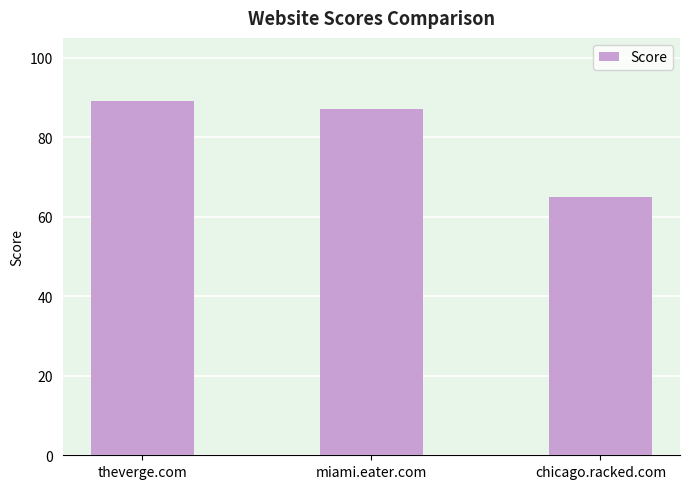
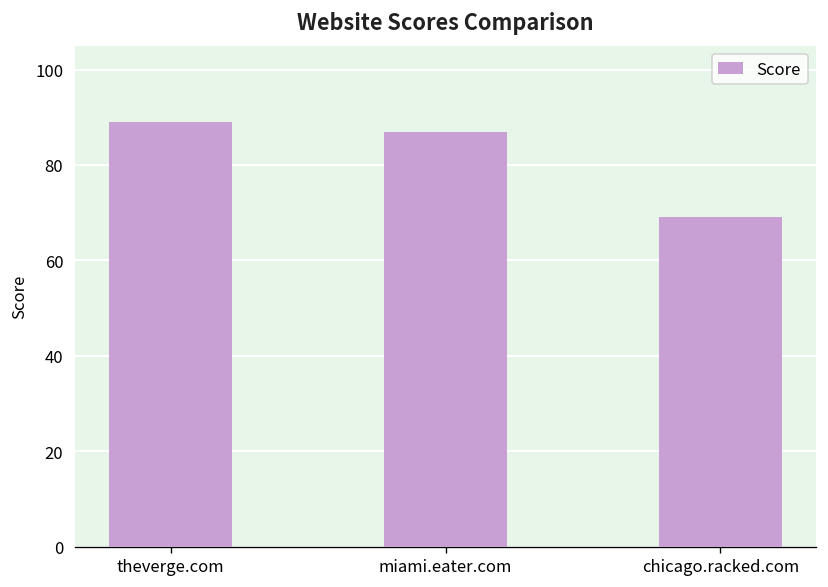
  {
    "theverge.com": 89,
    "miami.eater.com": 87,
-   "chicago.racked.com": 65
+   "chicago.racked.com": 69
  }
